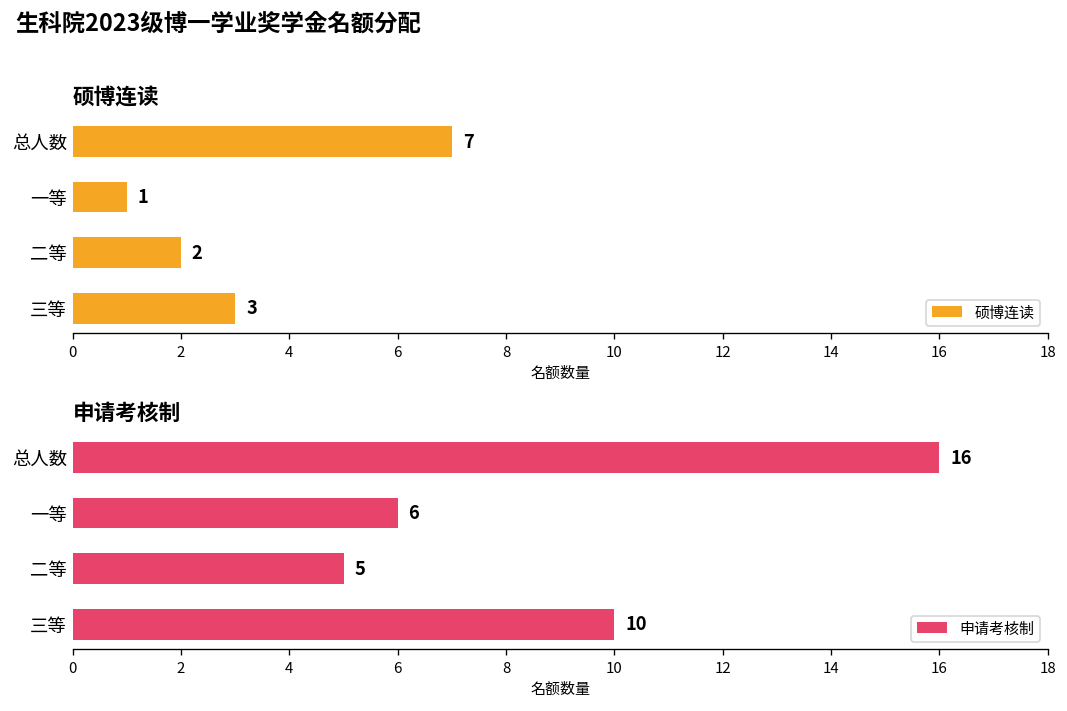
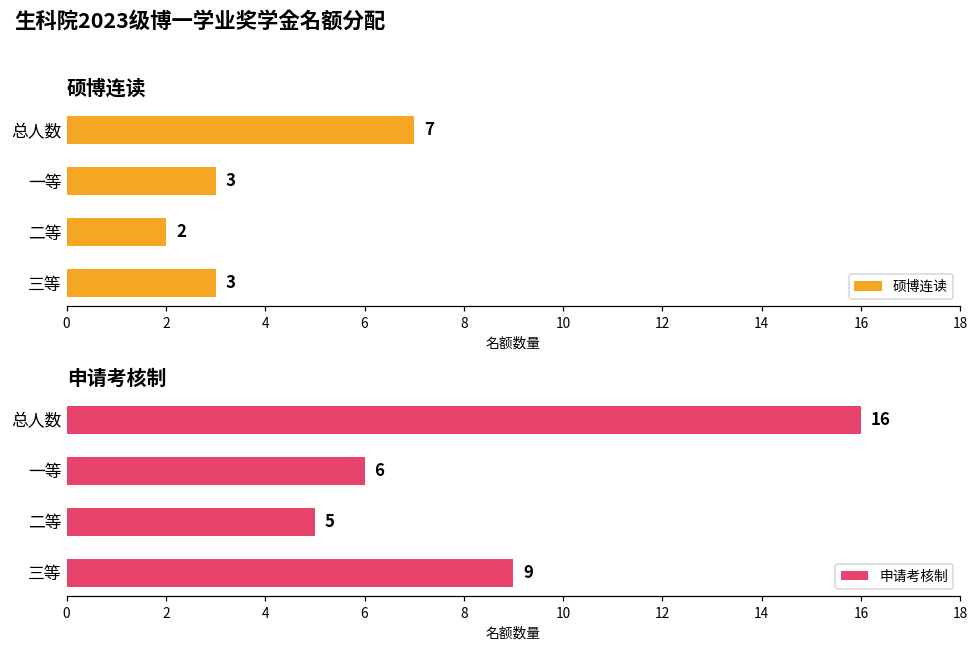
  {
    "硕博连读": {
      "总人数": 7,
-     "一等": 1,
+     "一等": 3,
      "二等": 2,
      "三等": 3
    },
    "申请考核制": {
      "总人数": 16,
      "一等": 6,
      "二等": 5,
-     "三等": 10
+     "三等": 9
    }
  }
